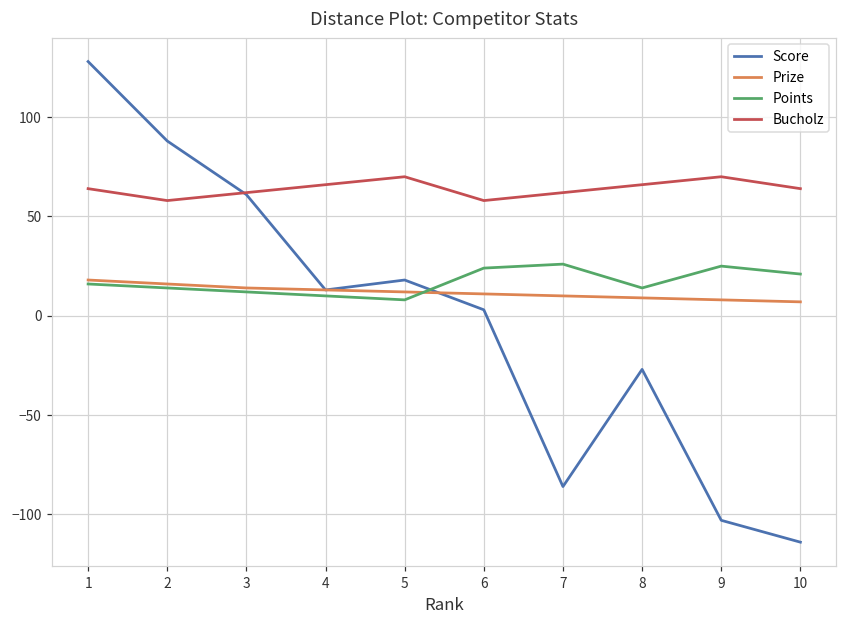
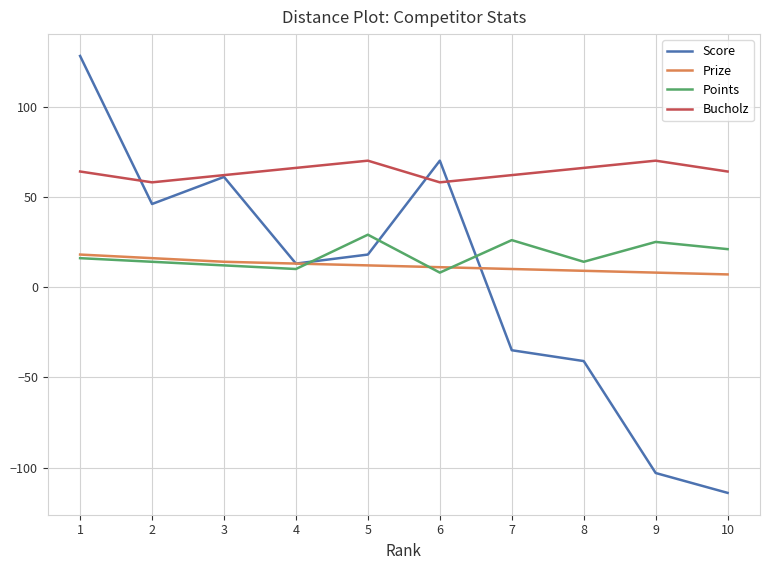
  {
    "Score": {
      "1": 128,
-     "2": 88,
+     "2": 46,
      "5": 18,
-     "6": 3,
-     "7": -86,
-     "8": -27,
+     "6": 70,
+     "7": -35,
+     "8": -41,
      "9": -103,
      "10": -114
    },
    "Points": {
      "1": 16,
      "2": 14,
      "3": 12,
      "4": 10,
-     "5": 8,
-     "6": 24,
+     "5": 29,
+     "6": 8,
      "7": 26,
      "8": 14,
      "9": 25,
      "10": 21
    }
  }
